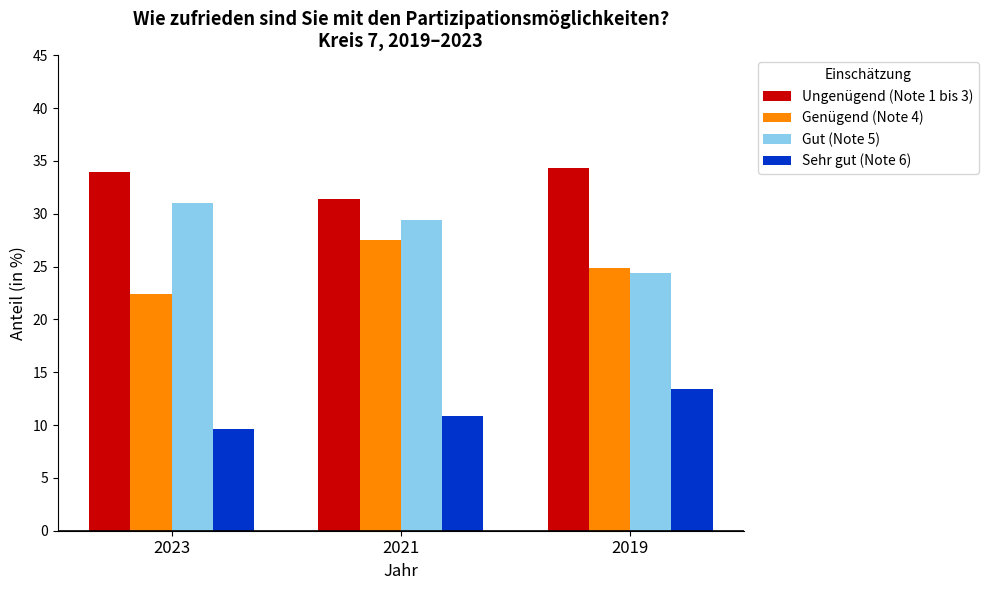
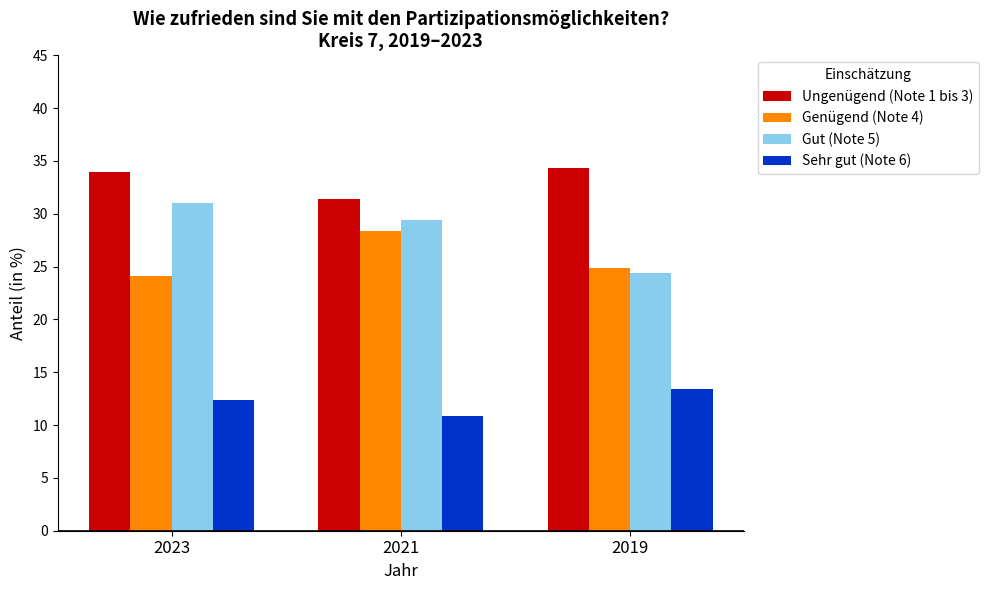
  {
    "Ungenügend (Note 1 bis 3)": {
      "2023": 34.0,
      "2021": 31.4,
      "2019": 34.3
    },
    "Genügend (Note 4)": {
-     "2023": 22.4,
-     "2021": 27.5,
+     "2023": 24.1,
+     "2021": 28.4,
      "2019": 24.9
    },
    "Gut (Note 5)": {
      "2023": 31.0,
      "2021": 29.4,
      "2019": 24.4
    },
    "Sehr gut (Note 6)": {
-     "2023": 9.6,
+     "2023": 12.4,
      "2021": 10.9,
      "2019": 13.4
    }
  }
